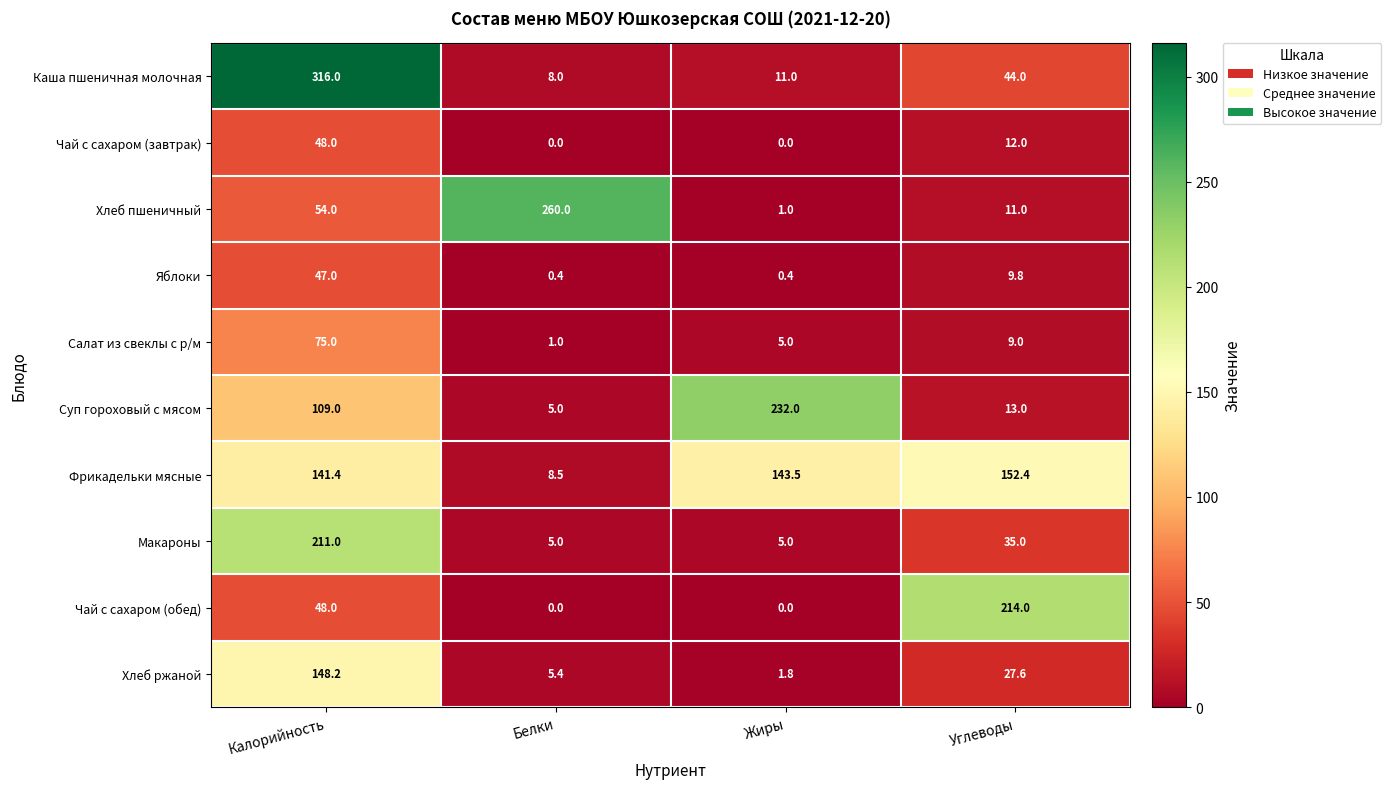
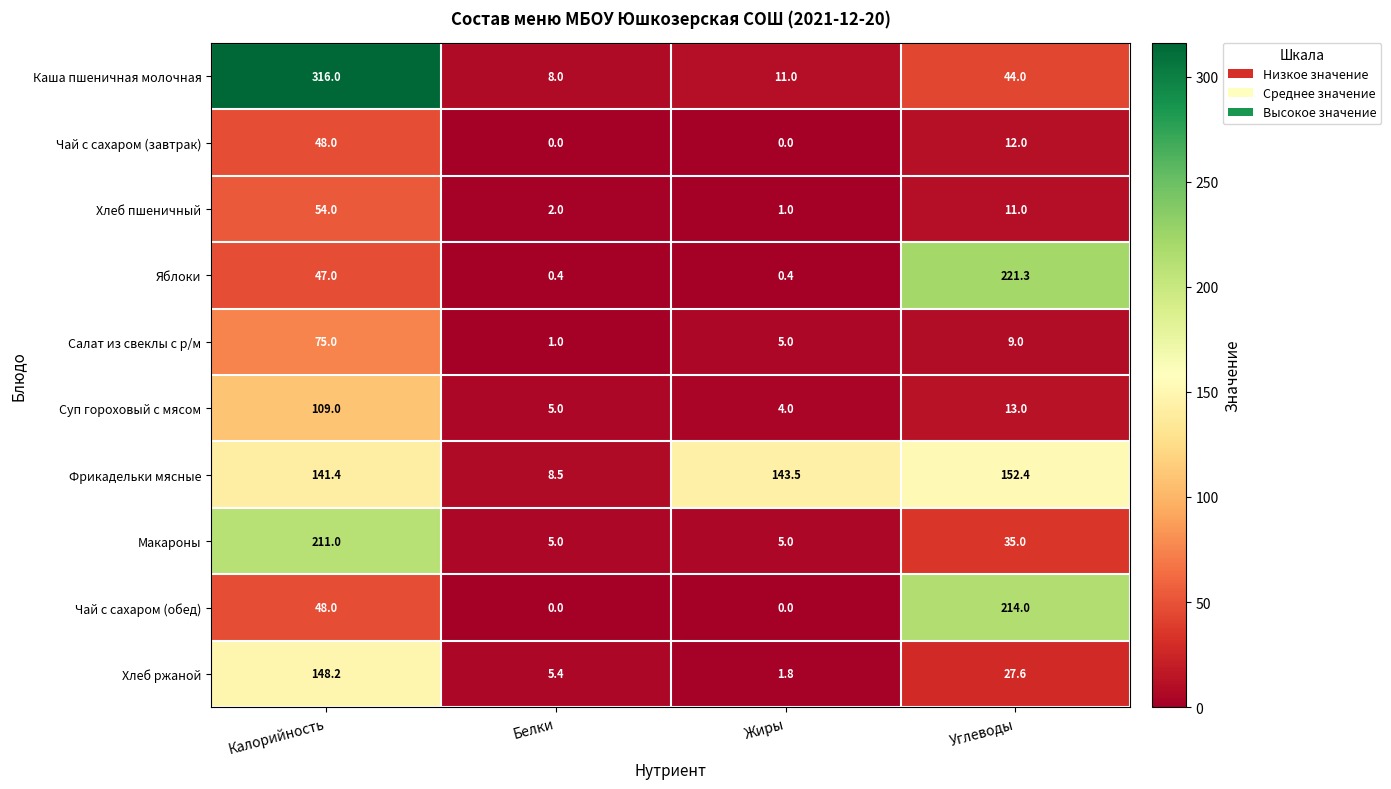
  {
    "Каша пшеничная молочная": {
      "Калорийность": 316.0,
      "Белки": 8.0,
      "Жиры": 11.0,
      "Углеводы": 44.0
    },
    "Чай с сахаром (завтрак)": {
      "Калорийность": 48.0,
      "Белки": 0.0,
      "Жиры": 0.0,
      "Углеводы": 12.0
    },
    "Хлеб пшеничный": {
      "Калорийность": 54.0,
-     "Белки": 260.0,
+     "Белки": 2.0,
      "Жиры": 1.0,
      "Углеводы": 11.0
    },
    "Яблоки": {
      "Калорийность": 47.0,
      "Белки": 0.4,
      "Жиры": 0.4,
-     "Углеводы": 9.8
+     "Углеводы": 221.3
    },
    "Салат из свеклы с р/м": {
      "Калорийность": 75.0,
      "Белки": 1.0,
      "Жиры": 5.0,
      "Углеводы": 9.0
    },
    "Суп гороховый с мясом": {
      "Калорийность": 109.0,
      "Белки": 5.0,
-     "Жиры": 232.0,
+     "Жиры": 4.0,
      "Углеводы": 13.0
    },
    "Фрикадельки мясные": {
      "Калорийность": 141.4,
      "Белки": 8.5,
      "Жиры": 143.5,
      "Углеводы": 152.4
    },
    "Макароны": {
      "Калорийность": 211.0,
      "Белки": 5.0,
      "Жиры": 5.0,
      "Углеводы": 35.0
    },
    "Чай с сахаром (обед)": {
      "Калорийность": 48.0,
      "Белки": 0.0,
      "Жиры": 0.0,
      "Углеводы": 214.0
    },
    "Хлеб ржаной": {
      "Калорийность": 148.2,
      "Белки": 5.4,
      "Жиры": 1.8,
      "Углеводы": 27.6
    }
  }
